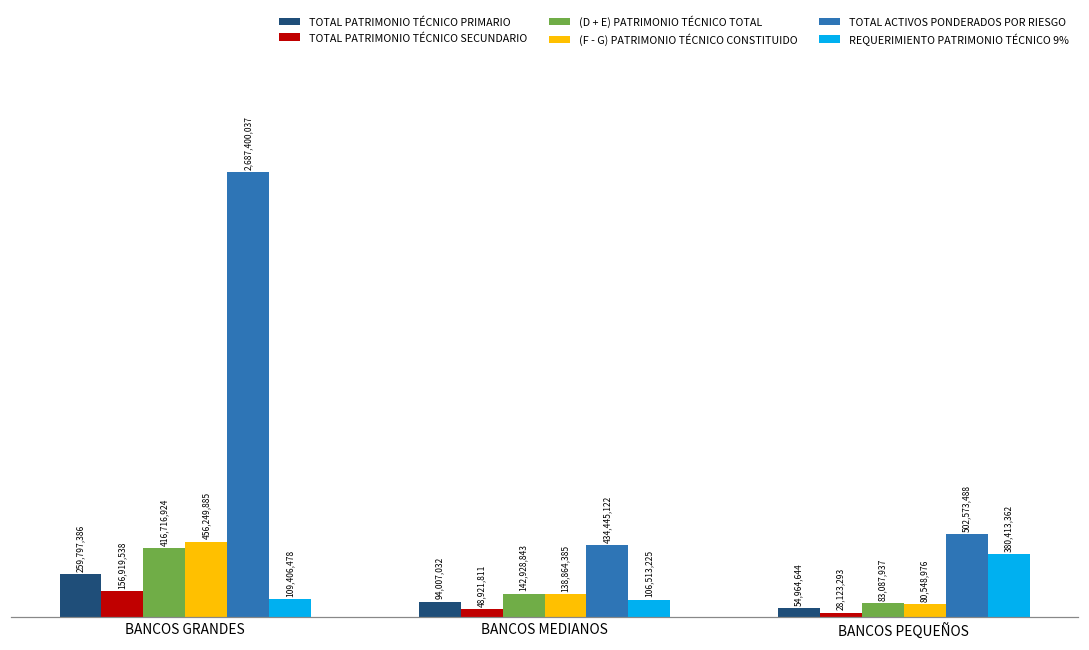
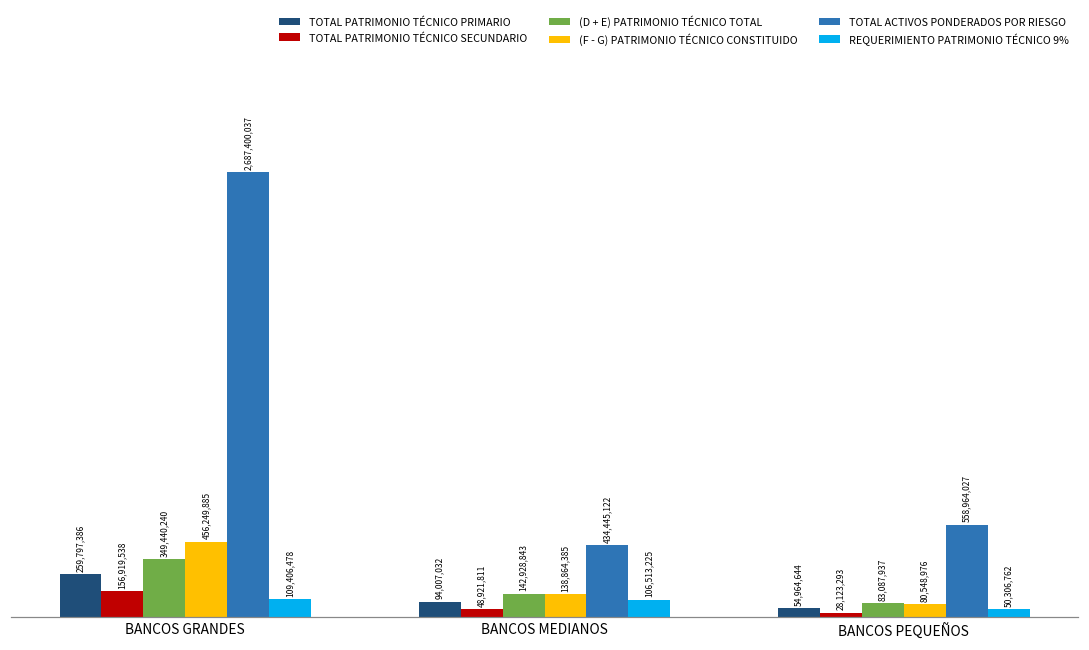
  {
    "TOTAL PATRIMONIO TÉCNICO PRIMARIO": {
      "BANCOS GRANDES": "259,797,386",
      "BANCOS MEDIANOS": "94,007,032",
      "BANCOS PEQUEÑOS": "54,964,644"
    },
    "TOTAL PATRIMONIO TÉCNICO SECUNDARIO": {
      "BANCOS GRANDES": "156,919,538",
      "BANCOS MEDIANOS": "48,921,811",
      "BANCOS PEQUEÑOS": "28,123,293"
    },
    "(D + E) PATRIMONIO TÉCNICO TOTAL": {
-     "BANCOS GRANDES": "416,716,924",
+     "BANCOS GRANDES": "349,440,240",
      "BANCOS MEDIANOS": "142,928,843",
      "BANCOS PEQUEÑOS": "83,087,937"
    },
    "(F - G) PATRIMONIO TÉCNICO CONSTITUIDO": {
      "BANCOS GRANDES": "456,249,885",
      "BANCOS MEDIANOS": "138,864,385",
      "BANCOS PEQUEÑOS": "80,548,976"
    },
    "TOTAL ACTIVOS PONDERADOS POR RIESGO": {
      "BANCOS GRANDES": "2,687,400,037",
      "BANCOS MEDIANOS": "434,445,122",
-     "BANCOS PEQUEÑOS": "502,573,488"
+     "BANCOS PEQUEÑOS": "558,964,027"
    },
    "REQUERIMIENTO PATRIMONIO TÉCNICO 9%": {
      "BANCOS GRANDES": "109,406,478",
      "BANCOS MEDIANOS": "106,513,225",
-     "BANCOS PEQUEÑOS": "380,413,362"
+     "BANCOS PEQUEÑOS": "50,306,762"
    }
  }
